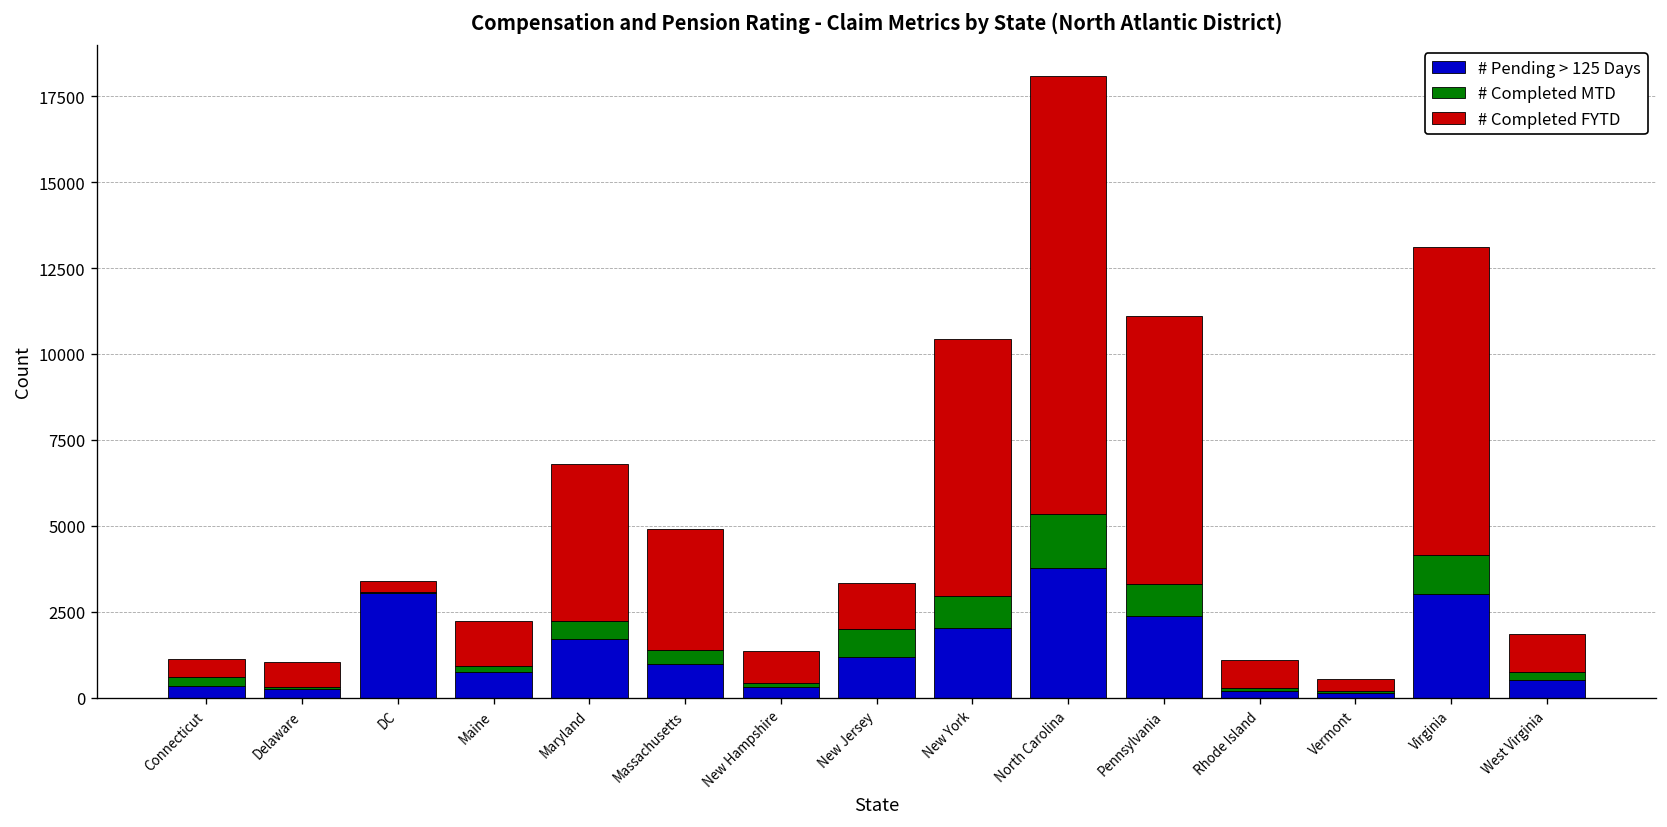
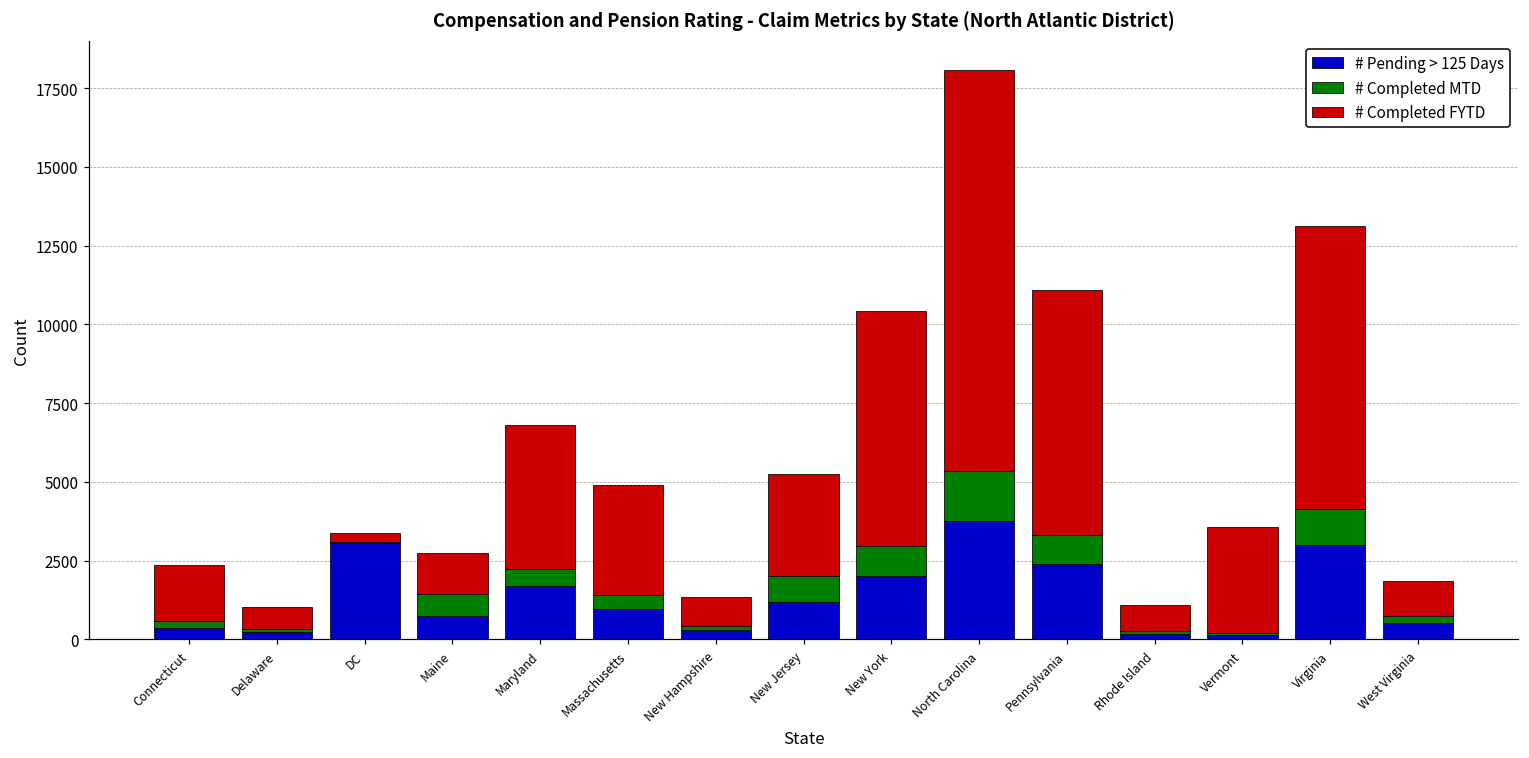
  {
    "# Pending > 125 Days": {
      "Connecticut": 300,
      "Delaware": 200,
      "DC": 3000,
      "Maine": 800,
      "Maryland": 1700,
      "Massachusetts": 1000,
      "New Hampshire": 300,
      "New Jersey": 1200,
      "New York": 2000,
      "North Carolina": 3800,
      "Pennsylvania": 2400,
      "Rhode Island": 200,
      "Vermont": 100,
      "Virginia": 3000,
      "West Virginia": 500
    },
    "# Completed MTD": {
      "Connecticut": 200,
-     "Maine": 200,
+     "Maine": 700,
      "Maryland": 500,
      "Massachusetts": 400,
      "New Hampshire": 100,
      "New Jersey": 800,
      "New York": 900,
      "North Carolina": 1600,
      "Pennsylvania": 900,
      "Rhode Island": 100,
      "Virginia": 1100,
      "West Virginia": 200
    },
    "# Completed FYTD": {
-     "Connecticut": 500,
+     "Connecticut": 1800,
      "Delaware": 700,
      "DC": 300,
      "Maine": 1300,
      "Maryland": 4600,
      "Massachusetts": 3500,
      "New Hampshire": 900,
-     "New Jersey": 1300,
+     "New Jersey": 3300,
      "New York": 7500,
      "North Carolina": 12800,
      "Pennsylvania": 7800,
      "Rhode Island": 800,
-     "Vermont": 300,
+     "Vermont": 3400,
      "Virginia": 9000,
      "West Virginia": 1100
    }
  }
